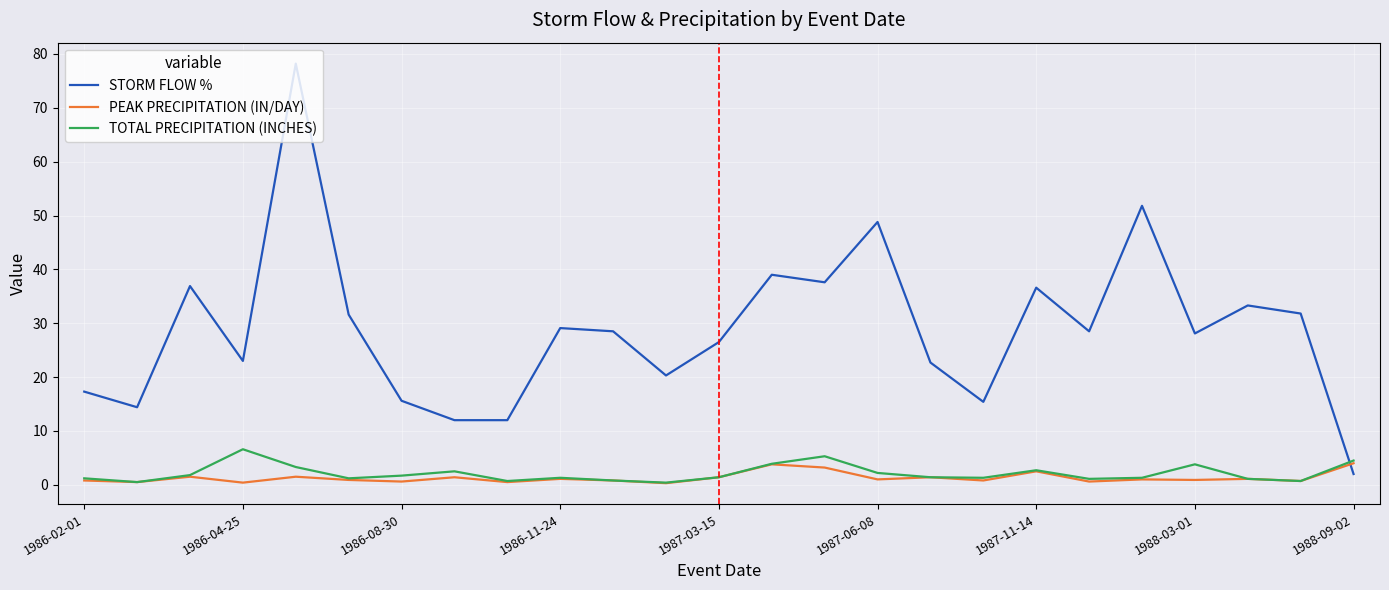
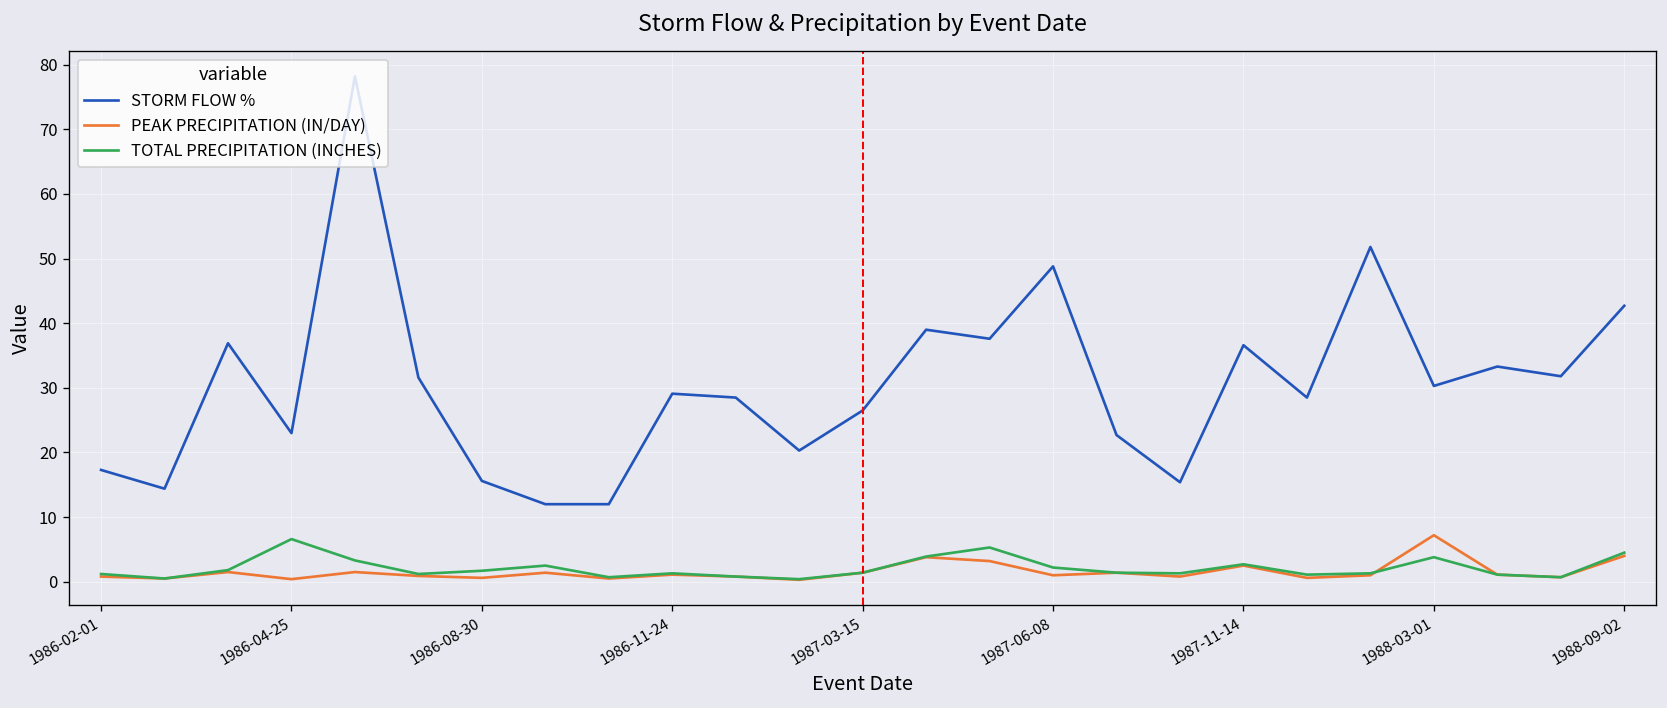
  {
    "STORM FLOW %": {
      "1986-02-01": 17,
      "1986-04-25": 23,
      "1986-08-30": 16,
      "1986-11-24": 29,
      "1987-03-15": 27,
      "1987-06-08": 49,
      "1987-11-14": 37,
-     "1988-03-01": 28,
-     "1988-09-02": 2
+     "1988-03-01": 30,
+     "1988-09-02": 43
    },
    "PEAK PRECIPITATION (IN/DAY)": {
      "1986-04-25": 0,
      "1986-08-30": 1,
      "1987-06-08": 1,
-     "1988-03-01": 1,
+     "1988-03-01": 7,
      "1988-09-02": 4
    },
    "TOTAL PRECIPITATION (INCHES)": {
      "1986-04-25": 7,
      "1986-08-30": 2,
      "1987-06-08": 2,
      "1988-03-01": 4,
      "1988-09-02": 5
    }
  }
